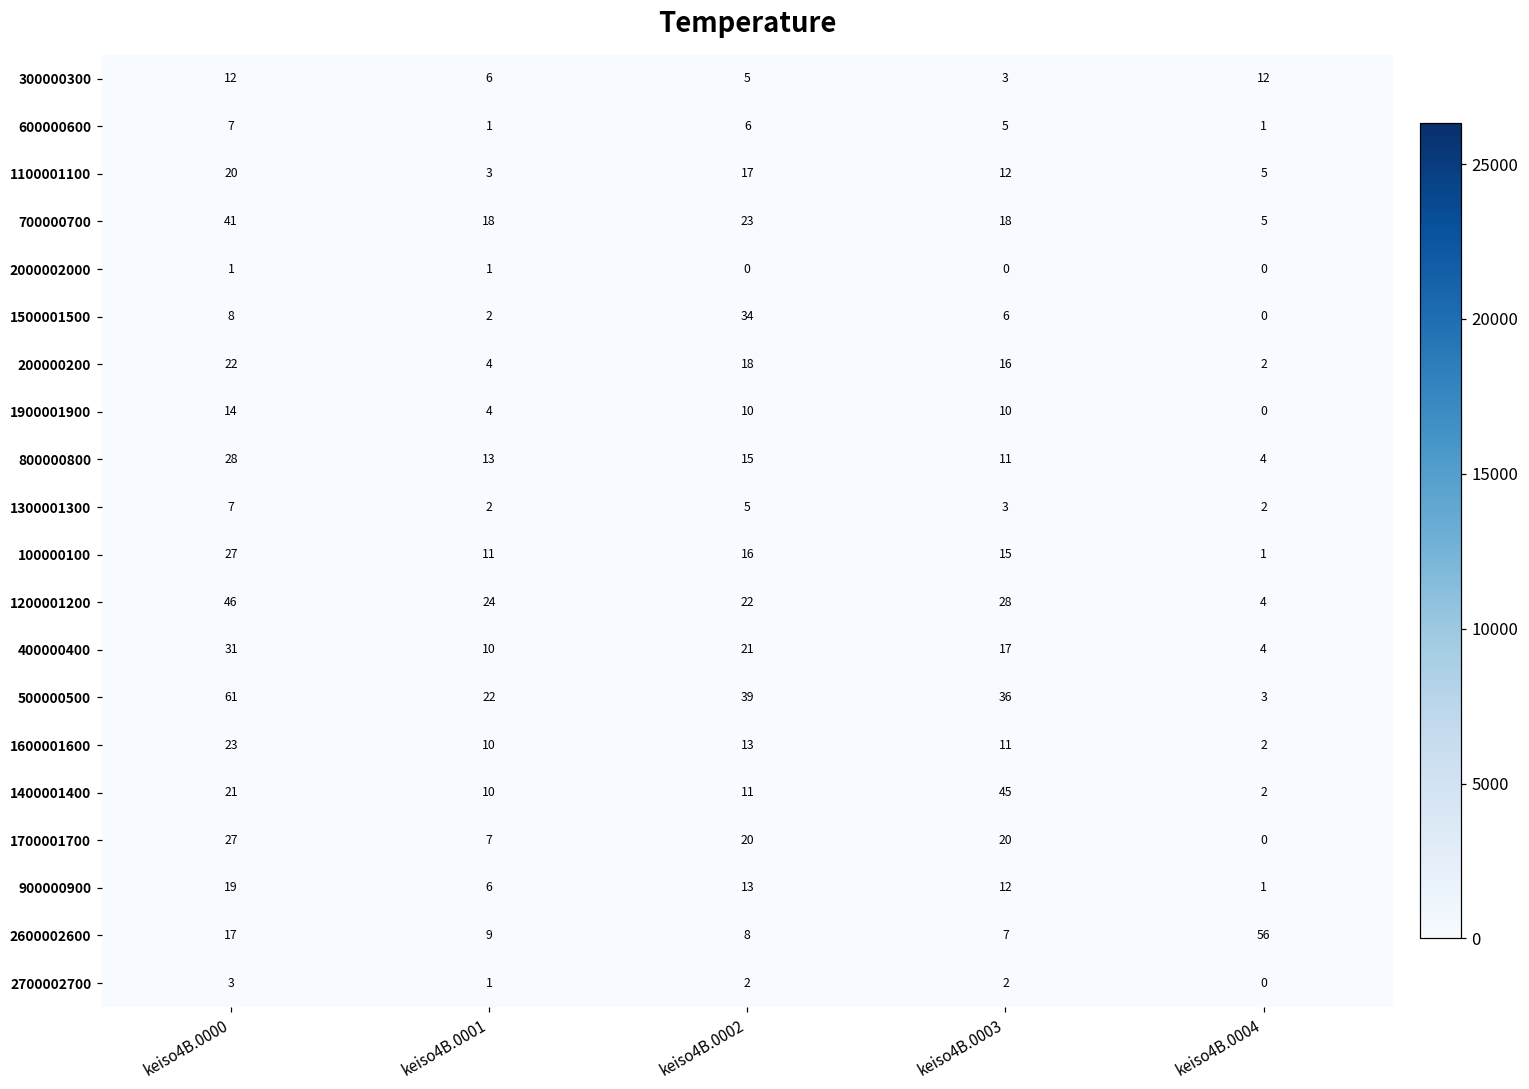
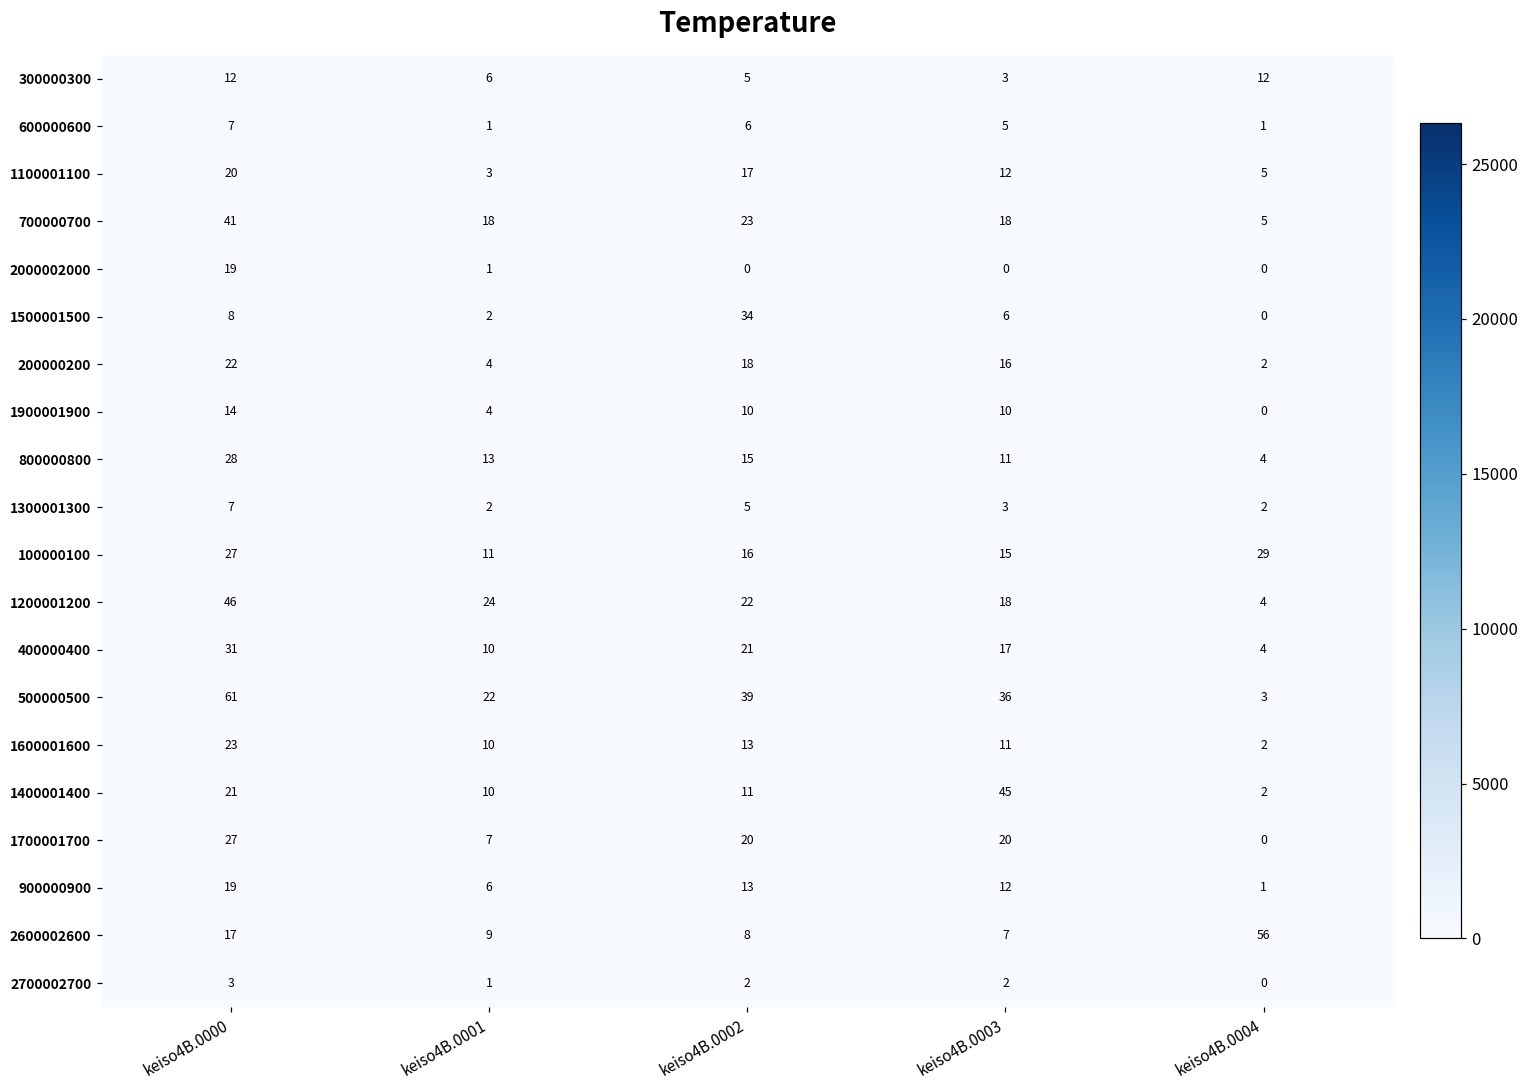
  {
    "300000300": {
      "keiso4B.0000": 12,
      "keiso4B.0001": 6,
      "keiso4B.0002": 5,
      "keiso4B.0003": 3,
      "keiso4B.0004": 12
    },
    "600000600": {
      "keiso4B.0000": 7,
      "keiso4B.0001": 1,
      "keiso4B.0002": 6,
      "keiso4B.0003": 5,
      "keiso4B.0004": 1
    },
    "1100001100": {
      "keiso4B.0000": 20,
      "keiso4B.0001": 3,
      "keiso4B.0002": 17,
      "keiso4B.0003": 12,
      "keiso4B.0004": 5
    },
    "700000700": {
      "keiso4B.0000": 41,
      "keiso4B.0001": 18,
      "keiso4B.0002": 23,
      "keiso4B.0003": 18,
      "keiso4B.0004": 5
    },
    "2000002000": {
-     "keiso4B.0000": 1,
+     "keiso4B.0000": 19,
      "keiso4B.0001": 1,
      "keiso4B.0002": 0,
      "keiso4B.0003": 0,
      "keiso4B.0004": 0
    },
    "1500001500": {
      "keiso4B.0000": 8,
      "keiso4B.0001": 2,
      "keiso4B.0002": 34,
      "keiso4B.0003": 6,
      "keiso4B.0004": 0
    },
    "200000200": {
      "keiso4B.0000": 22,
      "keiso4B.0001": 4,
      "keiso4B.0002": 18,
      "keiso4B.0003": 16,
      "keiso4B.0004": 2
    },
    "1900001900": {
      "keiso4B.0000": 14,
      "keiso4B.0001": 4,
      "keiso4B.0002": 10,
      "keiso4B.0003": 10,
      "keiso4B.0004": 0
    },
    "800000800": {
      "keiso4B.0000": 28,
      "keiso4B.0001": 13,
      "keiso4B.0002": 15,
      "keiso4B.0003": 11,
      "keiso4B.0004": 4
    },
    "1300001300": {
      "keiso4B.0000": 7,
      "keiso4B.0001": 2,
      "keiso4B.0002": 5,
      "keiso4B.0003": 3,
      "keiso4B.0004": 2
    },
    "100000100": {
      "keiso4B.0000": 27,
      "keiso4B.0001": 11,
      "keiso4B.0002": 16,
      "keiso4B.0003": 15,
-     "keiso4B.0004": 1
+     "keiso4B.0004": 29
    },
    "1200001200": {
      "keiso4B.0000": 46,
      "keiso4B.0001": 24,
      "keiso4B.0002": 22,
-     "keiso4B.0003": 28,
+     "keiso4B.0003": 18,
      "keiso4B.0004": 4
    },
    "400000400": {
      "keiso4B.0000": 31,
      "keiso4B.0001": 10,
      "keiso4B.0002": 21,
      "keiso4B.0003": 17,
      "keiso4B.0004": 4
    },
    "500000500": {
      "keiso4B.0000": 61,
      "keiso4B.0001": 22,
      "keiso4B.0002": 39,
      "keiso4B.0003": 36,
      "keiso4B.0004": 3
    },
    "1600001600": {
      "keiso4B.0000": 23,
      "keiso4B.0001": 10,
      "keiso4B.0002": 13,
      "keiso4B.0003": 11,
      "keiso4B.0004": 2
    },
    "1400001400": {
      "keiso4B.0000": 21,
      "keiso4B.0001": 10,
      "keiso4B.0002": 11,
      "keiso4B.0003": 45,
      "keiso4B.0004": 2
    },
    "1700001700": {
      "keiso4B.0000": 27,
      "keiso4B.0001": 7,
      "keiso4B.0002": 20,
      "keiso4B.0003": 20,
      "keiso4B.0004": 0
    },
    "900000900": {
      "keiso4B.0000": 19,
      "keiso4B.0001": 6,
      "keiso4B.0002": 13,
      "keiso4B.0003": 12,
      "keiso4B.0004": 1
    },
    "2600002600": {
      "keiso4B.0000": 17,
      "keiso4B.0001": 9,
      "keiso4B.0002": 8,
      "keiso4B.0003": 7,
      "keiso4B.0004": 56
    },
    "2700002700": {
      "keiso4B.0000": 3,
      "keiso4B.0001": 1,
      "keiso4B.0002": 2,
      "keiso4B.0003": 2,
      "keiso4B.0004": 0
    }
  }
